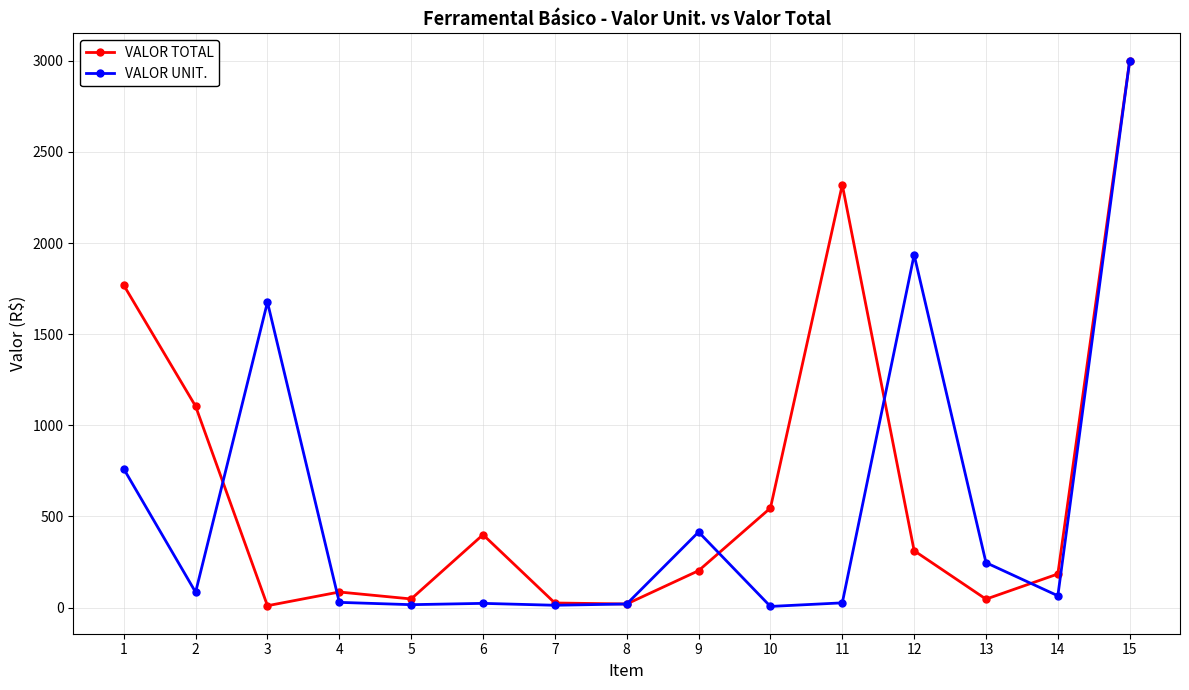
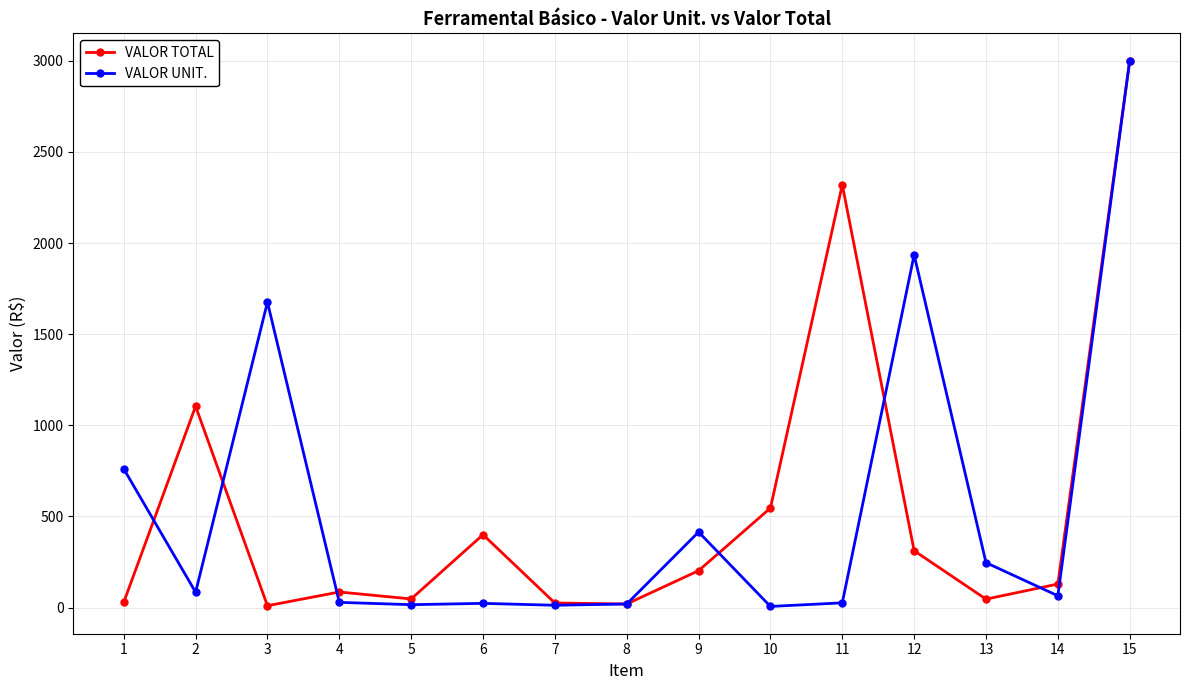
  {
    "VALOR TOTAL": {
-     "1": 1770,
+     "1": 30,
      "2": 1100,
      "3": 10,
      "4": 90,
      "5": 50,
      "6": 400,
      "9": 200,
      "10": 550,
      "11": 2320,
      "12": 310,
      "13": 50,
-     "14": 180
+     "14": 130
    },
    "VALOR UNIT.": {
      "1": 760,
      "2": 80,
      "3": 1680,
      "4": 30,
      "5": 20,
      "6": 20,
      "9": 410,
      "10": 10,
      "11": 30,
      "12": 1940,
      "13": 250,
      "14": 60
    }
  }
